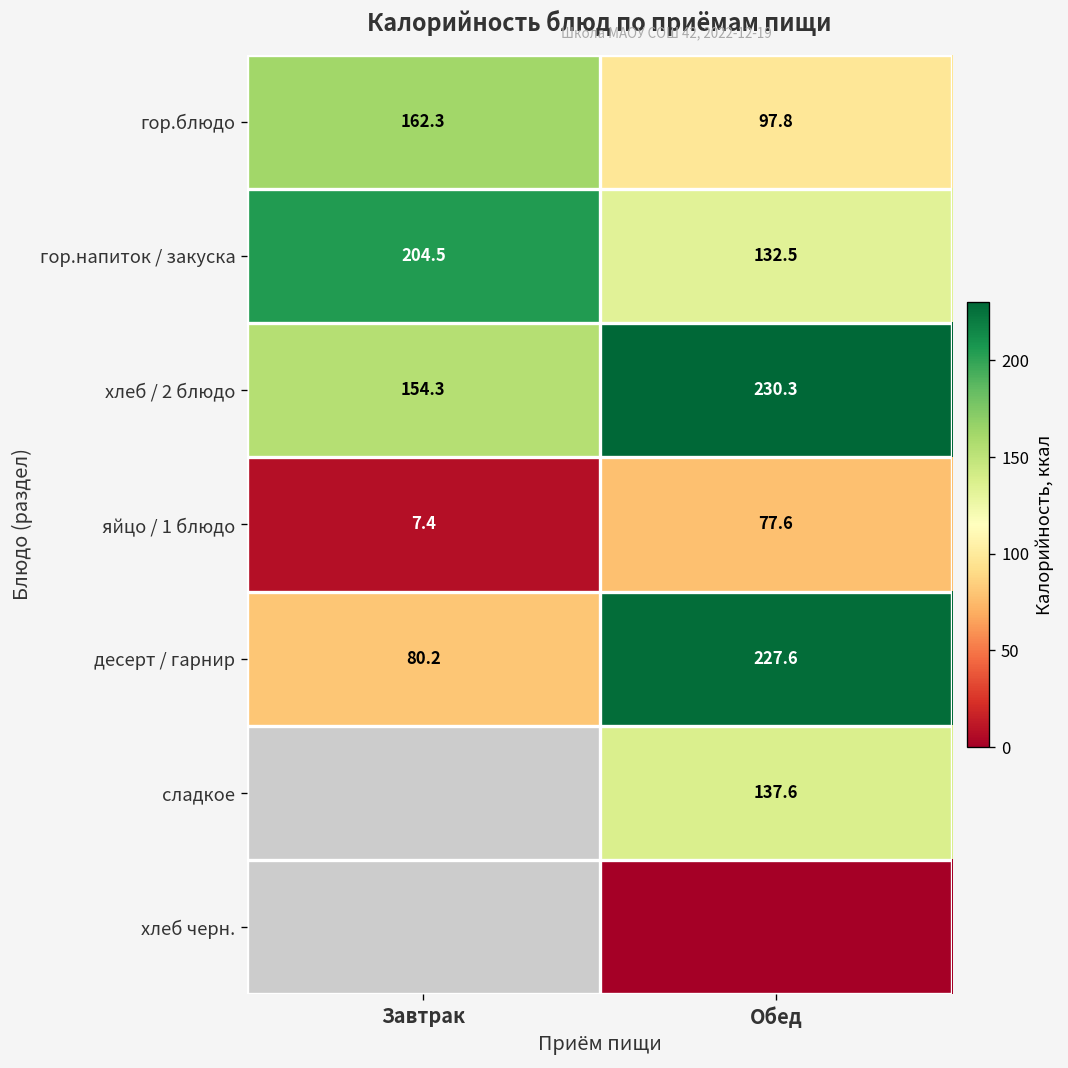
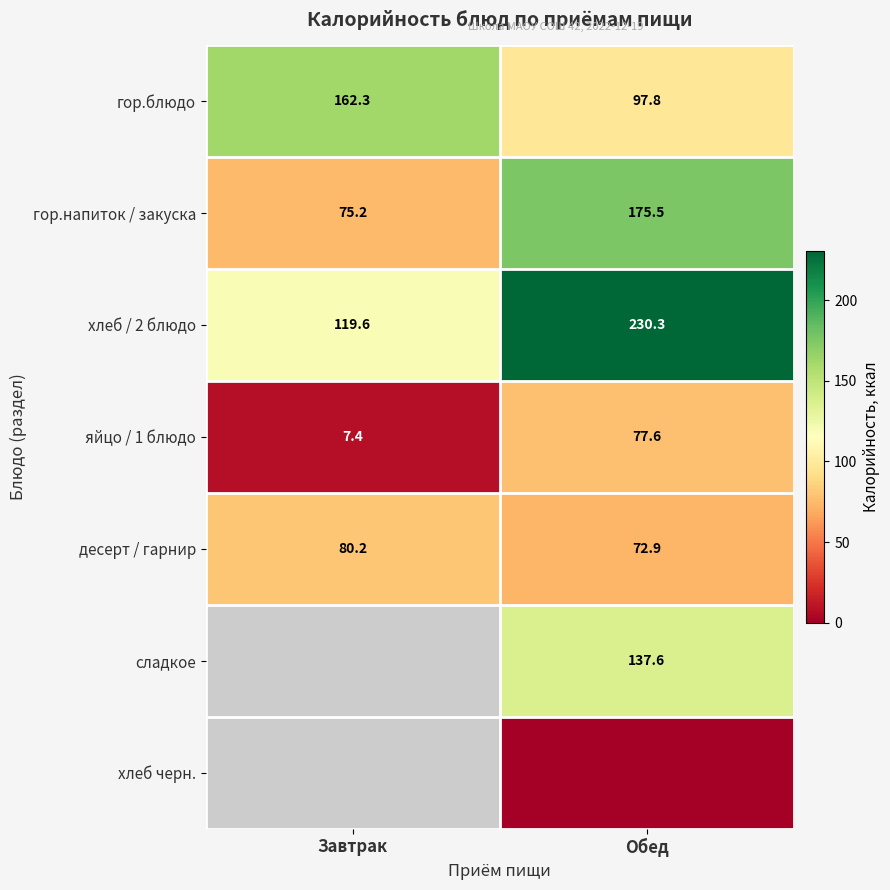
  {
    "гор.блюдо": {
      "Завтрак": 162.3,
      "Обед": 97.8
    },
    "гор.напиток / закуска": {
-     "Завтрак": 204.5,
-     "Обед": 132.5
+     "Завтрак": 75.2,
+     "Обед": 175.5
    },
    "хлеб / 2 блюдо": {
-     "Завтрак": 154.3,
+     "Завтрак": 119.6,
      "Обед": 230.3
    },
    "яйцо / 1 блюдо": {
      "Завтрак": 7.4,
      "Обед": 77.6
    },
    "десерт / гарнир": {
      "Завтрак": 80.2,
-     "Обед": 227.6
+     "Обед": 72.9
    },
    "сладкое": {
      "Обед": 137.6
    }
  }
